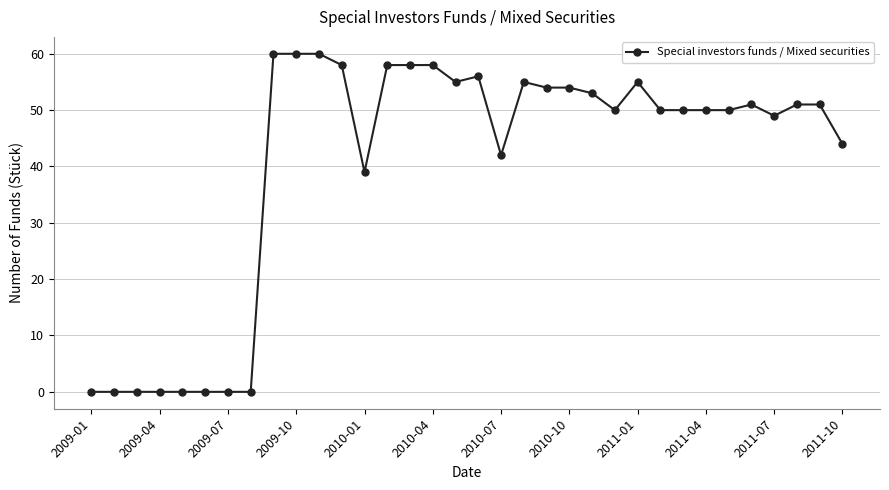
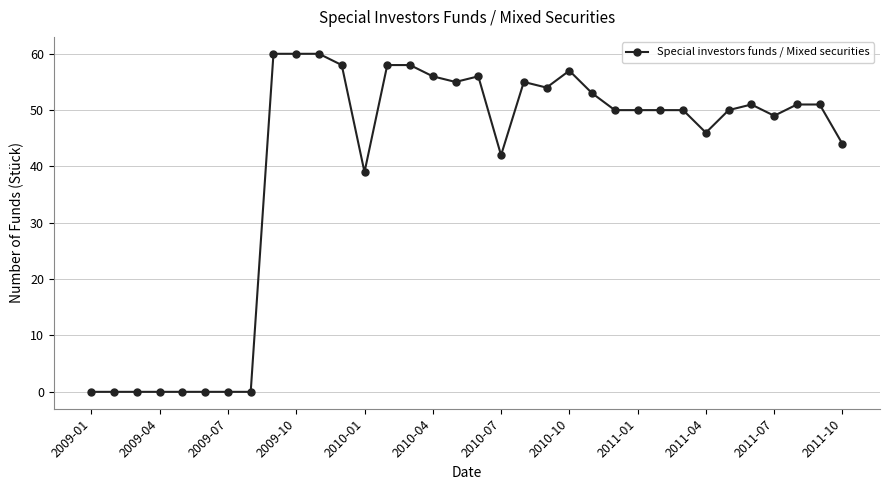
  {
    "2009-01": 0,
    "2009-04": 0,
    "2009-07": 0,
    "2009-10": 60,
    "2010-01": 39,
-   "2010-04": 58,
+   "2010-04": 56,
    "2010-07": 42,
-   "2010-10": 54,
-   "2011-01": 55,
-   "2011-04": 50,
+   "2010-10": 57,
+   "2011-01": 50,
+   "2011-04": 46,
    "2011-07": 49,
    "2011-10": 44
  }
